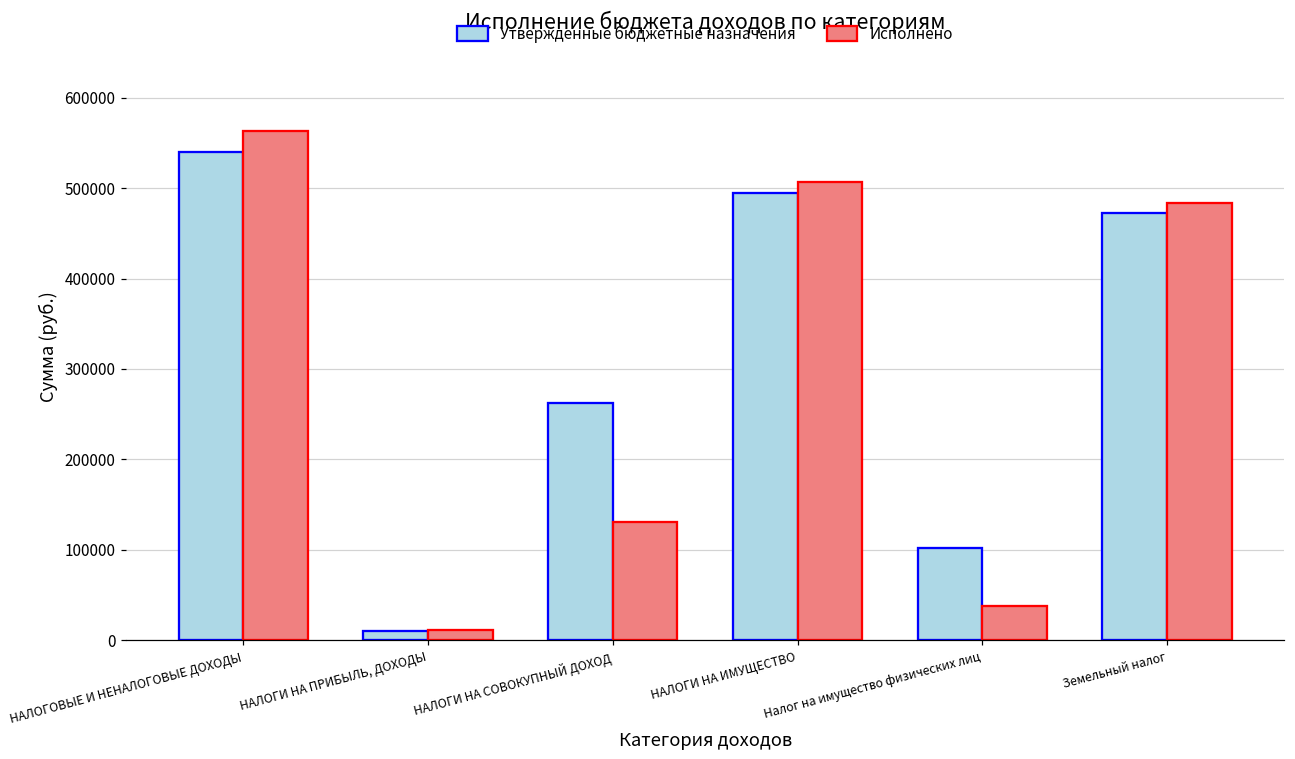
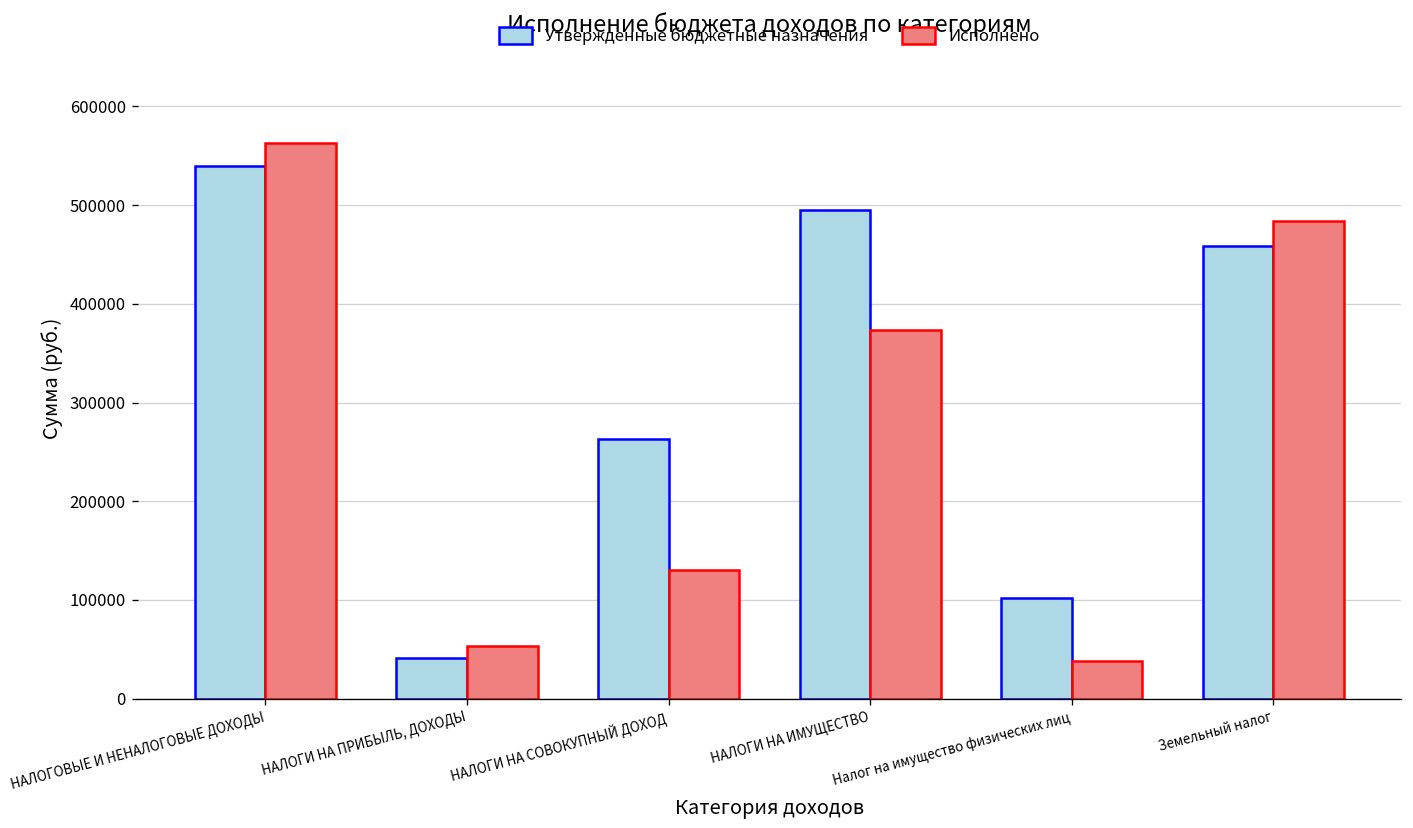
  {
    "Утвержденные бюджетные назначения": {
      "НАЛОГОВЫЕ И НЕНАЛОГОВЫЕ ДОХОДЫ": 540000,
-     "НАЛОГИ НА ПРИБЫЛЬ, ДОХОДЫ": 10000,
+     "НАЛОГИ НА ПРИБЫЛЬ, ДОХОДЫ": 40000,
      "НАЛОГИ НА СОВОКУПНЫЙ ДОХОД": 260000,
      "НАЛОГИ НА ИМУЩЕСТВО": 490000,
      "Налог на имущество физических лиц": 100000,
-     "Земельный налог": 470000
+     "Земельный налог": 460000
    },
    "Исполнено": {
      "НАЛОГОВЫЕ И НЕНАЛОГОВЫЕ ДОХОДЫ": 560000,
-     "НАЛОГИ НА ПРИБЫЛЬ, ДОХОДЫ": 10000,
+     "НАЛОГИ НА ПРИБЫЛЬ, ДОХОДЫ": 50000,
      "НАЛОГИ НА СОВОКУПНЫЙ ДОХОД": 130000,
-     "НАЛОГИ НА ИМУЩЕСТВО": 510000,
+     "НАЛОГИ НА ИМУЩЕСТВО": 370000,
      "Налог на имущество физических лиц": 40000,
      "Земельный налог": 480000
    }
  }
